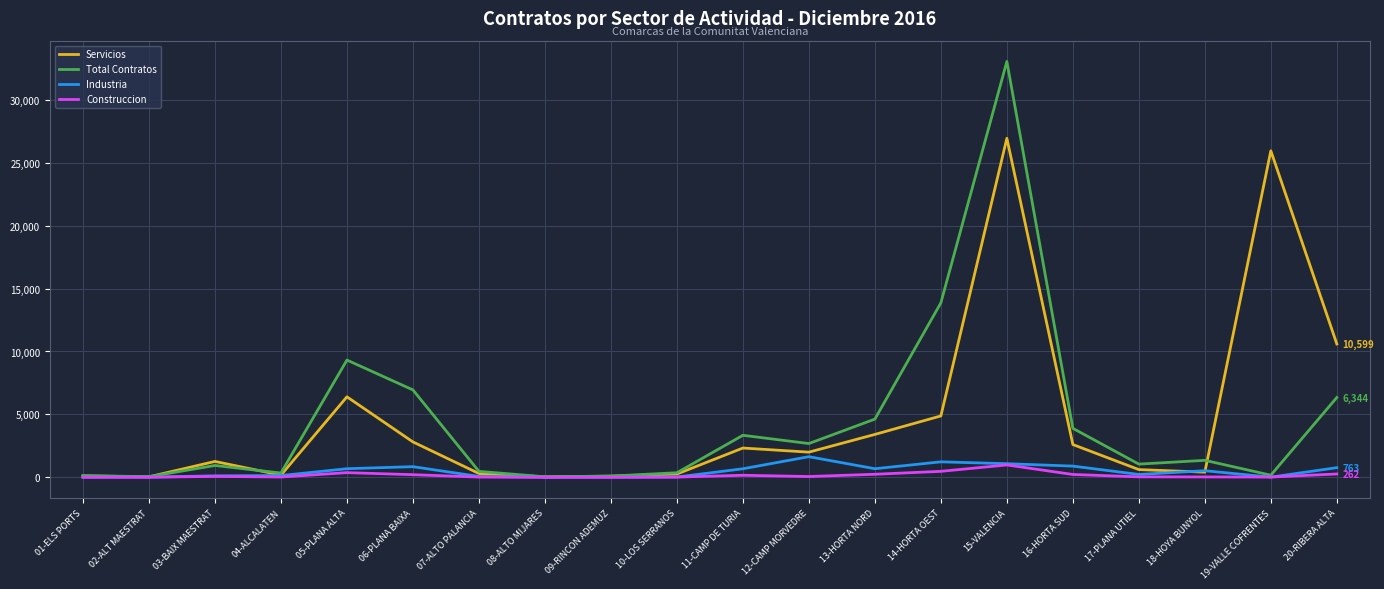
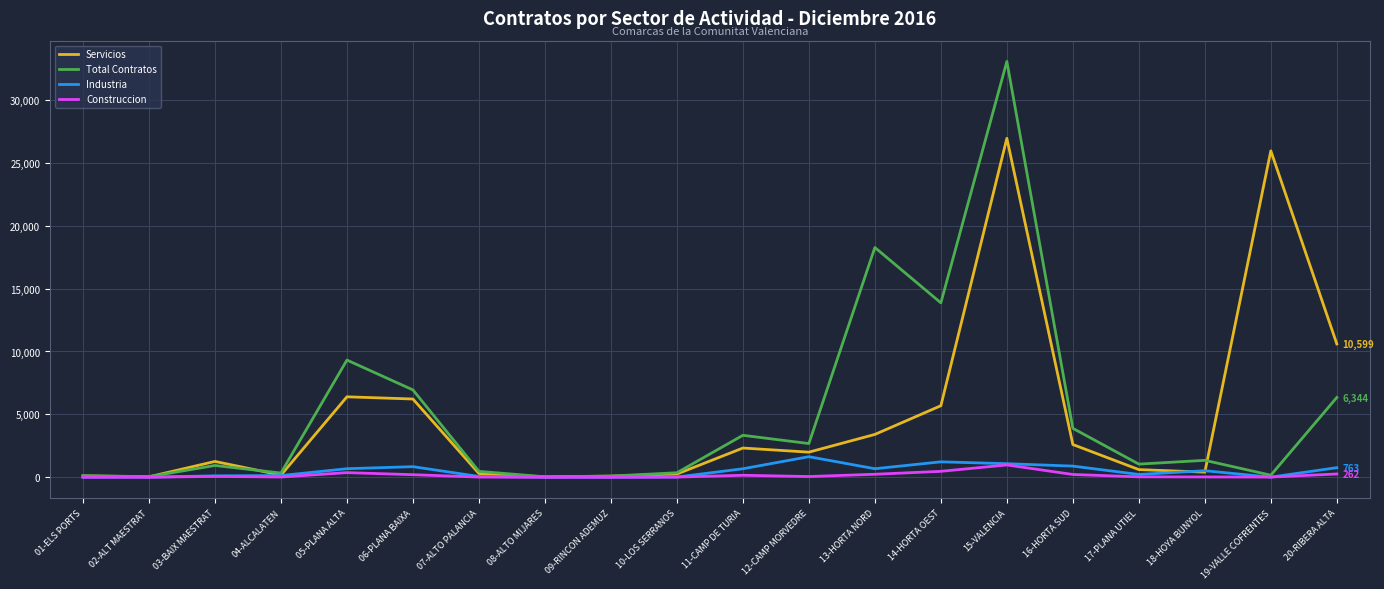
  {
    "Servicios": {
      "03-BAIX MAESTRAT": "1,300",
      "05-PLANA ALTA": "6,400",
-     "06-PLANA BAIXA": "2,800",
+     "06-PLANA BAIXA": "6,200",
      "11-CAMP DE TURIA": "2,300",
      "12-CAMP MORVEDRE": "2,000",
      "13-HORTA NORD": "3,400",
-     "14-HORTA OEST": "4,900",
+     "14-HORTA OEST": "5,700",
      "15-VALENCIA": "26,900",
      "16-HORTA SUD": "2,600",
      "17-PLANA UTIEL": "600",
      "19-VALLE COFRENTES": "26,000"
    },
    "Total Contratos": {
      "03-BAIX MAESTRAT": "900",
      "05-PLANA ALTA": "9,300",
      "06-PLANA BAIXA": "6,900",
      "11-CAMP DE TURIA": "3,300",
      "12-CAMP MORVEDRE": "2,700",
-     "13-HORTA NORD": "4,600",
+     "13-HORTA NORD": "18,300",
      "14-HORTA OEST": "13,900",
      "15-VALENCIA": "33,100",
      "16-HORTA SUD": "3,900",
      "17-PLANA UTIEL": "1,000",
      "18-HOYA BUNYOL": "1,300"
    },
    "Industria": {
      "05-PLANA ALTA": "700",
      "06-PLANA BAIXA": "800",
      "11-CAMP DE TURIA": "700",
      "12-CAMP MORVEDRE": "1,600",
      "13-HORTA NORD": "700",
      "14-HORTA OEST": "1,200",
      "16-HORTA SUD": "900"
    },
    "Construccion": {
      "05-PLANA ALTA": "400",
      "06-PLANA BAIXA": "200",
      "11-CAMP DE TURIA": "200",
      "12-CAMP MORVEDRE": "100",
      "13-HORTA NORD": "200",
      "14-HORTA OEST": "500",
      "16-HORTA SUD": "200",
      "18-HOYA BUNYOL": "0"
    }
  }
